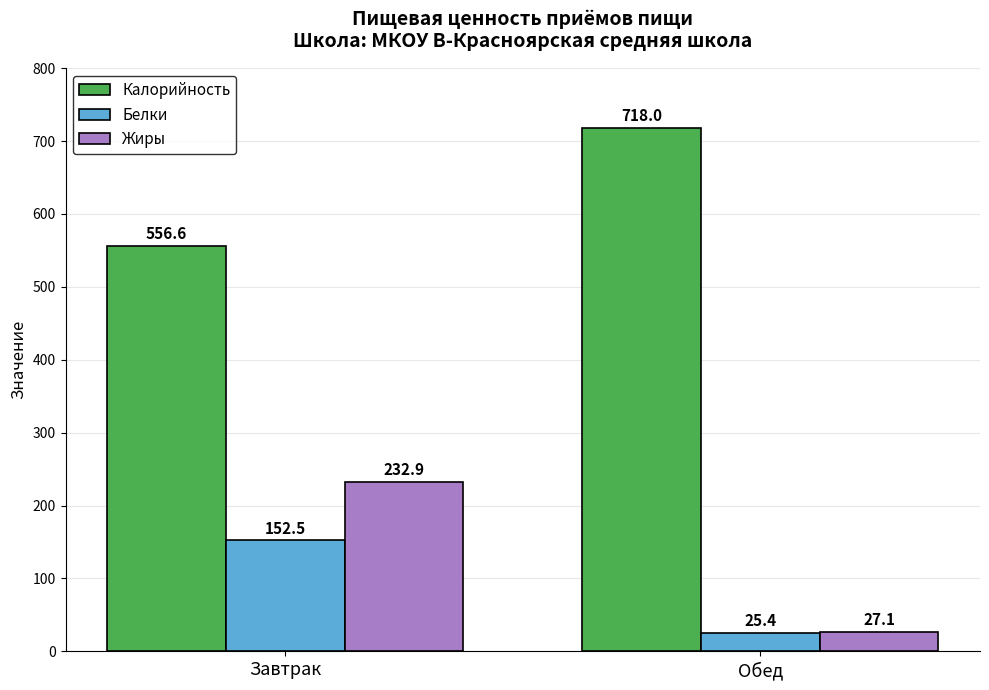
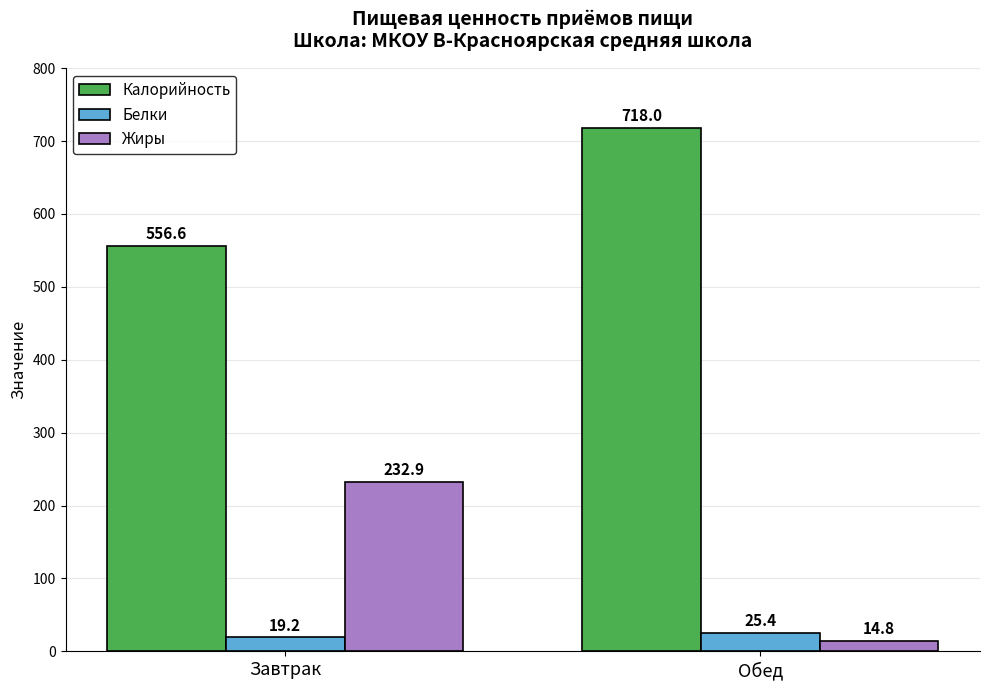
  {
    "Калорийность": {
      "Завтрак": 556.6,
      "Обед": 718.0
    },
    "Белки": {
-     "Завтрак": 152.5,
+     "Завтрак": 19.2,
      "Обед": 25.4
    },
    "Жиры": {
      "Завтрак": 232.9,
-     "Обед": 27.1
+     "Обед": 14.8
    }
  }
